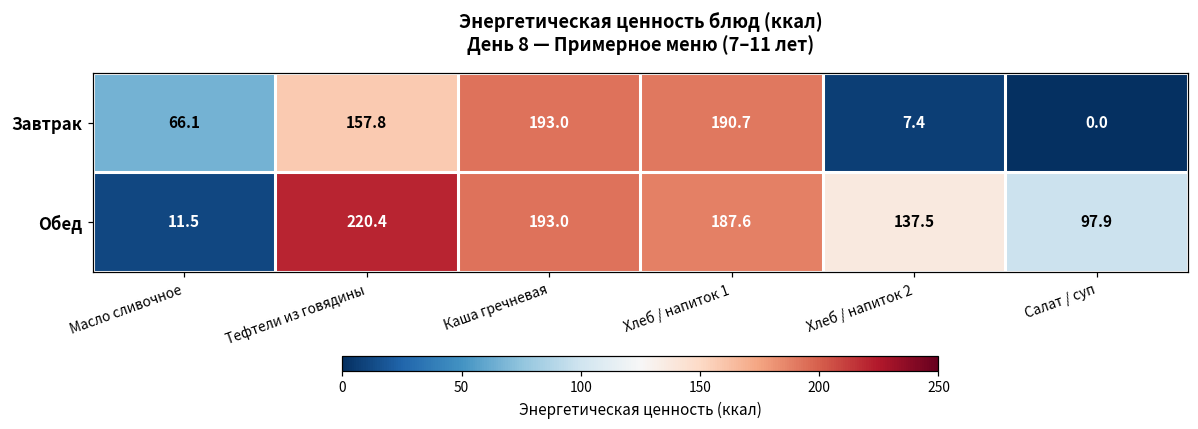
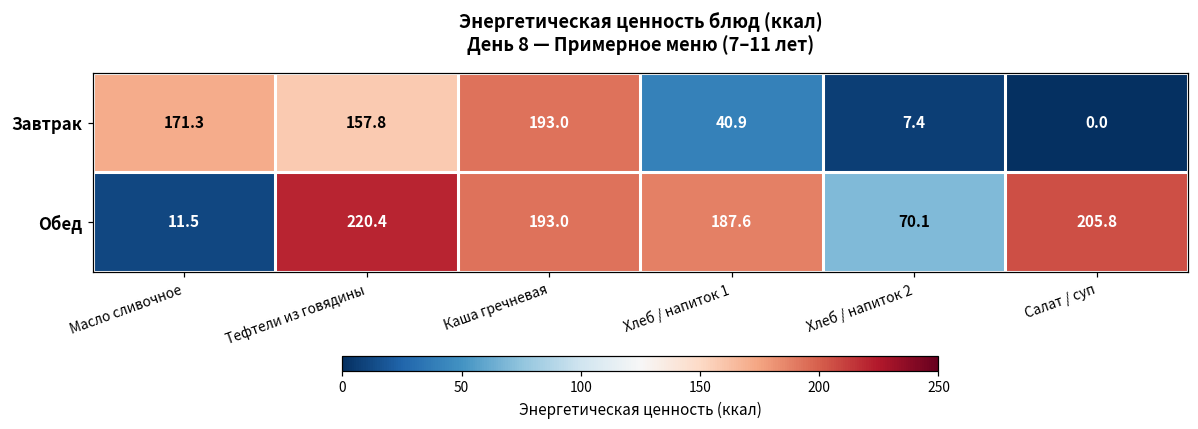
  {
    "Завтрак": {
-     "Масло сливочное": 66.1,
+     "Масло сливочное": 171.3,
      "Тефтели из говядины": 157.8,
      "Каша гречневая": 193.0,
-     "Хлеб / напиток 1": 190.7,
+     "Хлеб / напиток 1": 40.9,
      "Хлеб / напиток 2": 7.4,
      "Салат / суп": 0.0
    },
    "Обед": {
      "Масло сливочное": 11.5,
      "Тефтели из говядины": 220.4,
      "Каша гречневая": 193.0,
      "Хлеб / напиток 1": 187.6,
-     "Хлеб / напиток 2": 137.5,
-     "Салат / суп": 97.9
+     "Хлеб / напиток 2": 70.1,
+     "Салат / суп": 205.8
    }
  }
